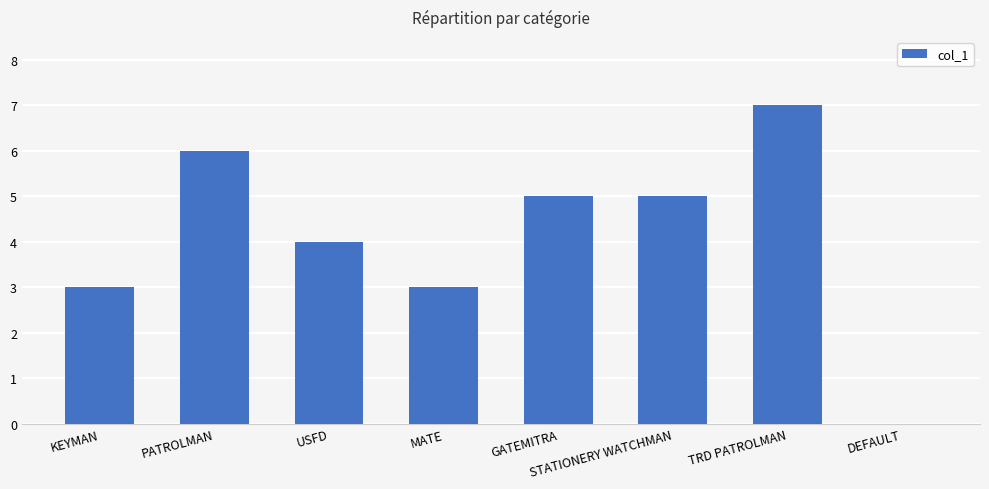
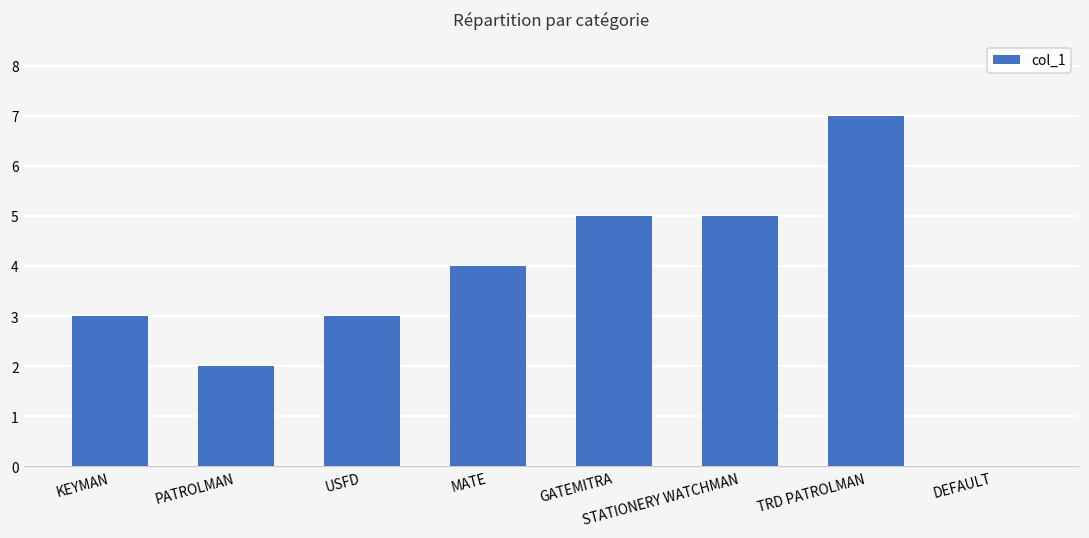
  {
    "KEYMAN": 3,
-   "PATROLMAN": 6,
-   "USFD": 4,
-   "MATE": 3,
+   "PATROLMAN": 2,
+   "USFD": 3,
+   "MATE": 4,
    "GATEMITRA": 5,
    "STATIONERY WATCHMAN": 5,
    "TRD PATROLMAN": 7,
    "DEFAULT": 0
  }
